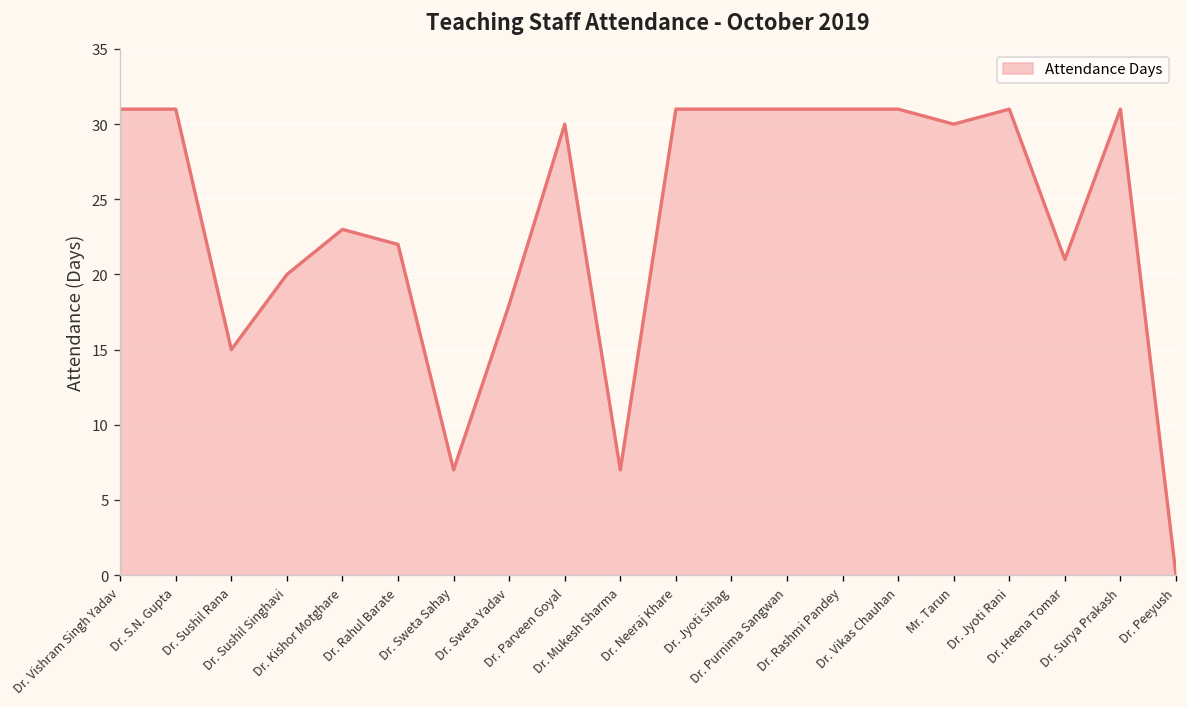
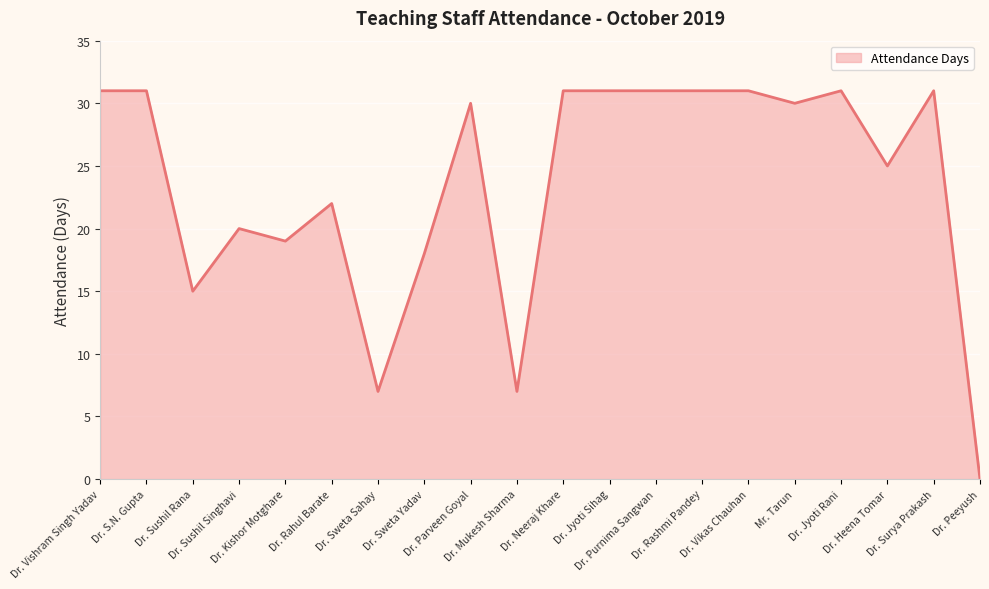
  {
    "Dr. Vishram Singh Yadav": 31,
    "Dr. S.N. Gupta": 31,
    "Dr. Sushil Rana": 15,
    "Dr. Sushil Singhavi": 20,
-   "Dr. Kishor Motghare": 23,
+   "Dr. Kishor Motghare": 19,
    "Dr. Rahul Barate": 22,
    "Dr. Sweta Sahay": 7,
    "Dr. Sweta Yadav": 18,
    "Dr. Parveen Goyal": 30,
    "Dr. Mukesh Sharma": 7,
    "Dr. Neeraj Khare": 31,
    "Dr. Jyoti Sihag": 31,
    "Dr. Purnima Sangwan": 31,
    "Dr. Rashmi Pandey": 31,
    "Dr. Vikas Chauhan": 31,
    "Mr. Tarun": 30,
    "Dr. Jyoti Rani": 31,
-   "Dr. Heena Tomar": 21,
+   "Dr. Heena Tomar": 25,
    "Dr. Surya Prakash": 31,
    "Dr. Peeyush": 0
  }
